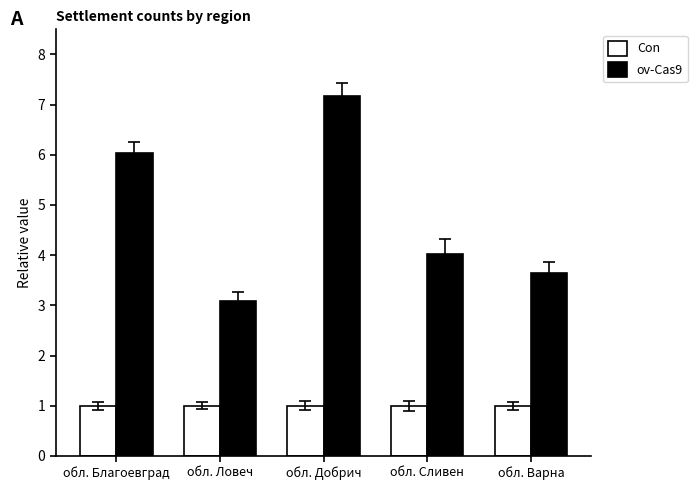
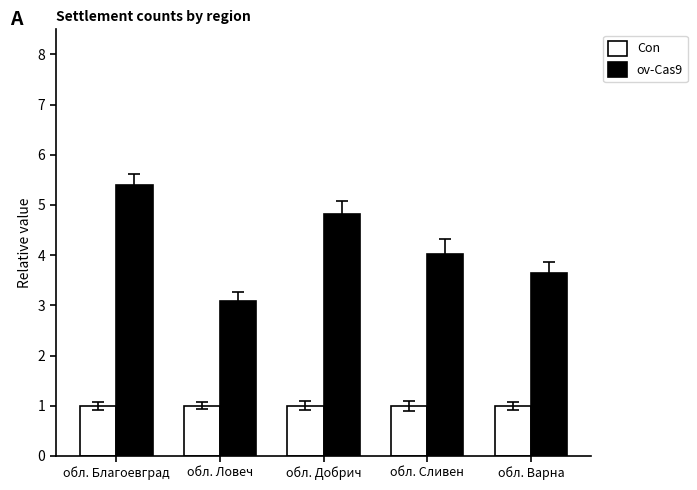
  {
    "Con": {
      "обл. Благоевград": 1.0,
      "обл. Ловеч": 1.0,
      "обл. Добрич": 1.0,
      "обл. Сливен": 1.0,
      "обл. Варна": 1.0
    },
    "ov-Cas9": {
-     "обл. Благоевград": 6.0,
+     "обл. Благоевград": 5.4,
      "обл. Ловеч": 3.1,
-     "обл. Добрич": 7.2,
+     "обл. Добрич": 4.8,
      "обл. Сливен": 4.0,
      "обл. Варна": 3.7
    }
  }
